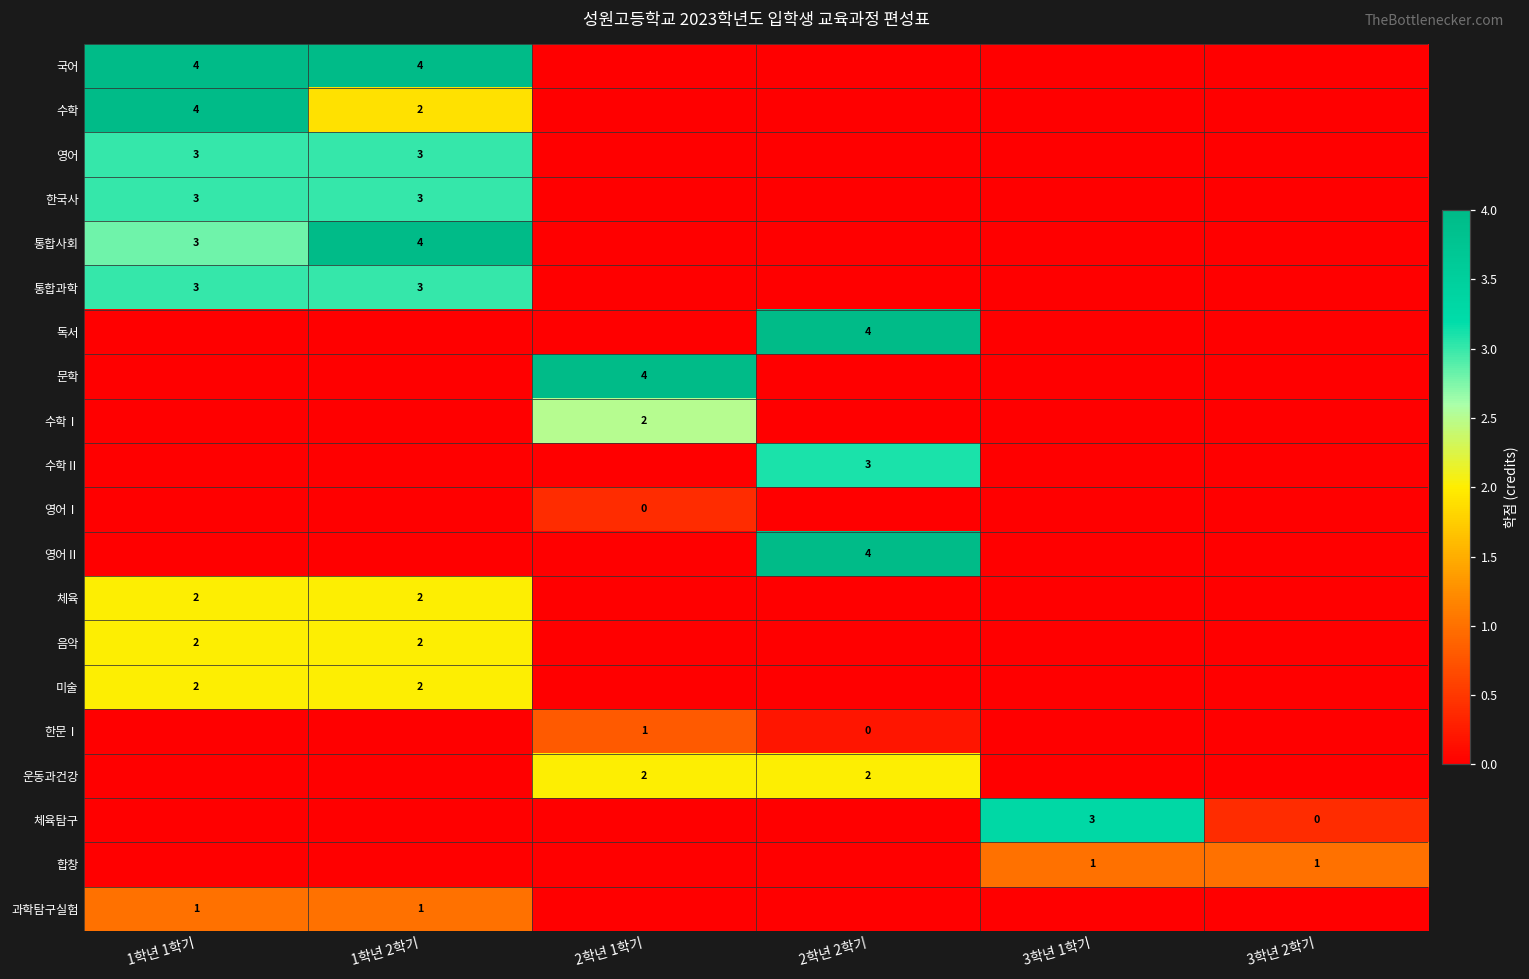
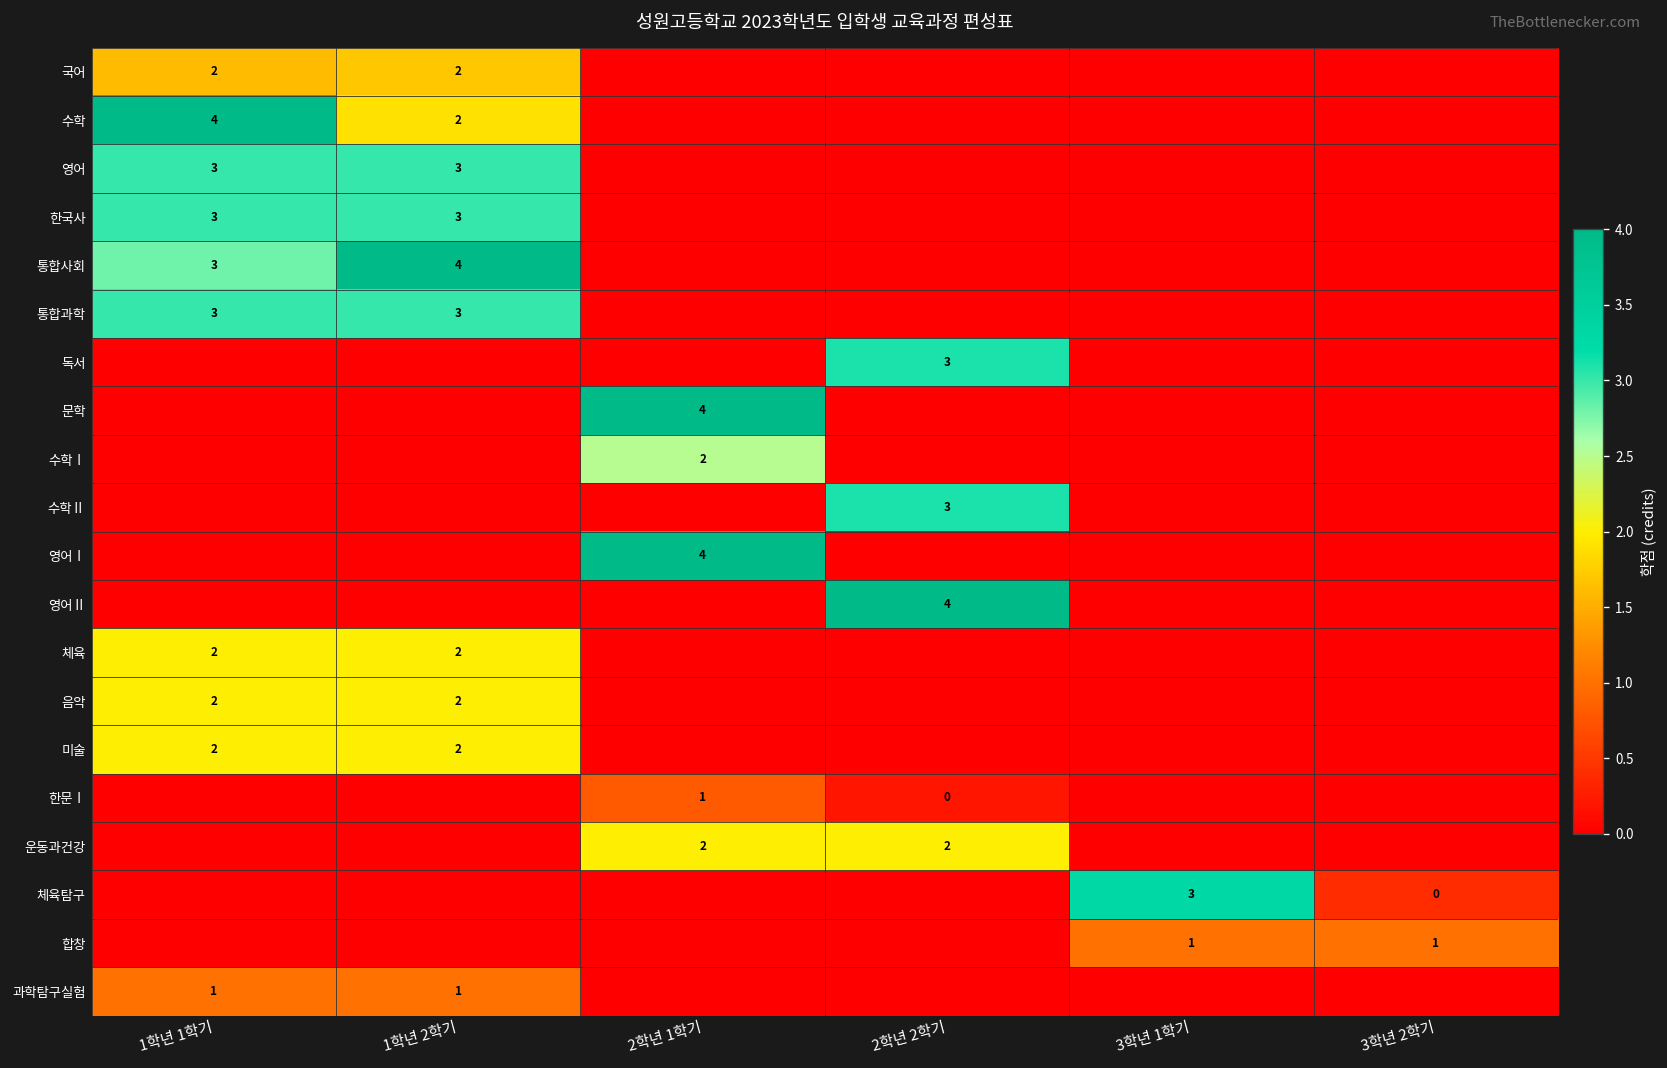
  {
    "국어": {
-     "1학년 1학기": 4,
-     "1학년 2학기": 4
+     "1학년 1학기": 2,
+     "1학년 2학기": 2
    },
    "수학": {
      "1학년 1학기": 4,
      "1학년 2학기": 2
    },
    "영어": {
      "1학년 1학기": 3,
      "1학년 2학기": 3
    },
    "한국사": {
      "1학년 1학기": 3,
      "1학년 2학기": 3
    },
    "통합사회": {
      "1학년 1학기": 3,
      "1학년 2학기": 4
    },
    "통합과학": {
      "1학년 1학기": 3,
      "1학년 2학기": 3
    },
    "독서": {
-     "2학년 2학기": 4
+     "2학년 2학기": 3
    },
    "문학": {
      "2학년 1학기": 4
    },
    "수학Ⅰ": {
      "2학년 1학기": 2
    },
    "수학Ⅱ": {
      "2학년 2학기": 3
    },
    "영어Ⅰ": {
-     "2학년 1학기": 0
+     "2학년 1학기": 4
    },
    "영어Ⅱ": {
      "2학년 2학기": 4
    },
    "체육": {
      "1학년 1학기": 2,
      "1학년 2학기": 2
    },
    "음악": {
      "1학년 1학기": 2,
      "1학년 2학기": 2
    },
    "미술": {
      "1학년 1학기": 2,
      "1학년 2학기": 2
    },
    "한문Ⅰ": {
      "2학년 1학기": 1,
      "2학년 2학기": 0
    },
    "운동과건강": {
      "2학년 1학기": 2,
      "2학년 2학기": 2
    },
    "체육탐구": {
      "3학년 1학기": 3,
      "3학년 2학기": 0
    },
    "합창": {
      "3학년 1학기": 1,
      "3학년 2학기": 1
    },
    "과학탐구실험": {
      "1학년 1학기": 1,
      "1학년 2학기": 1
    }
  }
